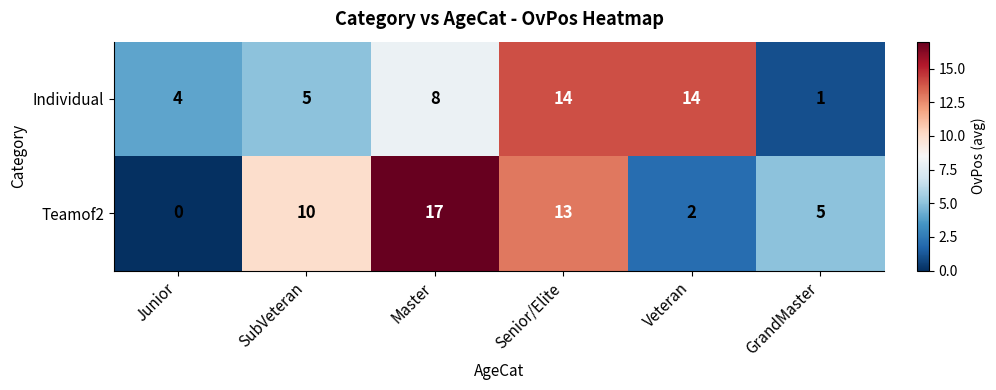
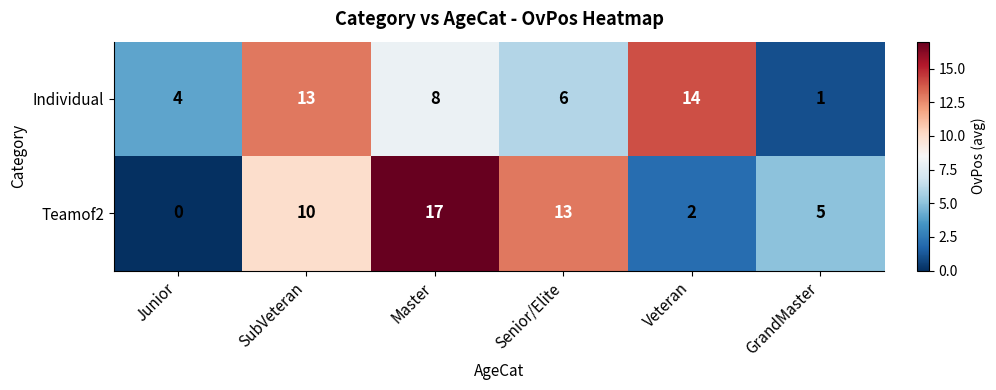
  {
    "Individual": {
      "Junior": 4,
-     "SubVeteran": 5,
+     "SubVeteran": 13,
      "Master": 8,
-     "Senior/Elite": 14,
+     "Senior/Elite": 6,
      "Veteran": 14,
      "GrandMaster": 1
    },
    "Teamof2": {
      "Junior": 0,
      "SubVeteran": 10,
      "Master": 17,
      "Senior/Elite": 13,
      "Veteran": 2,
      "GrandMaster": 5
    }
  }
